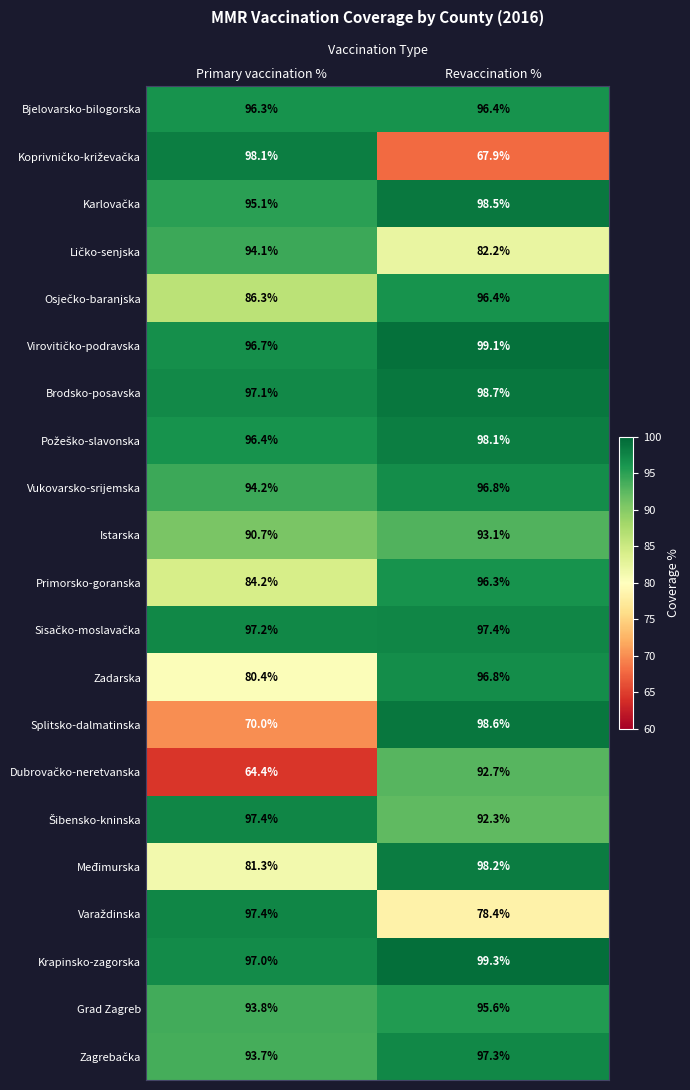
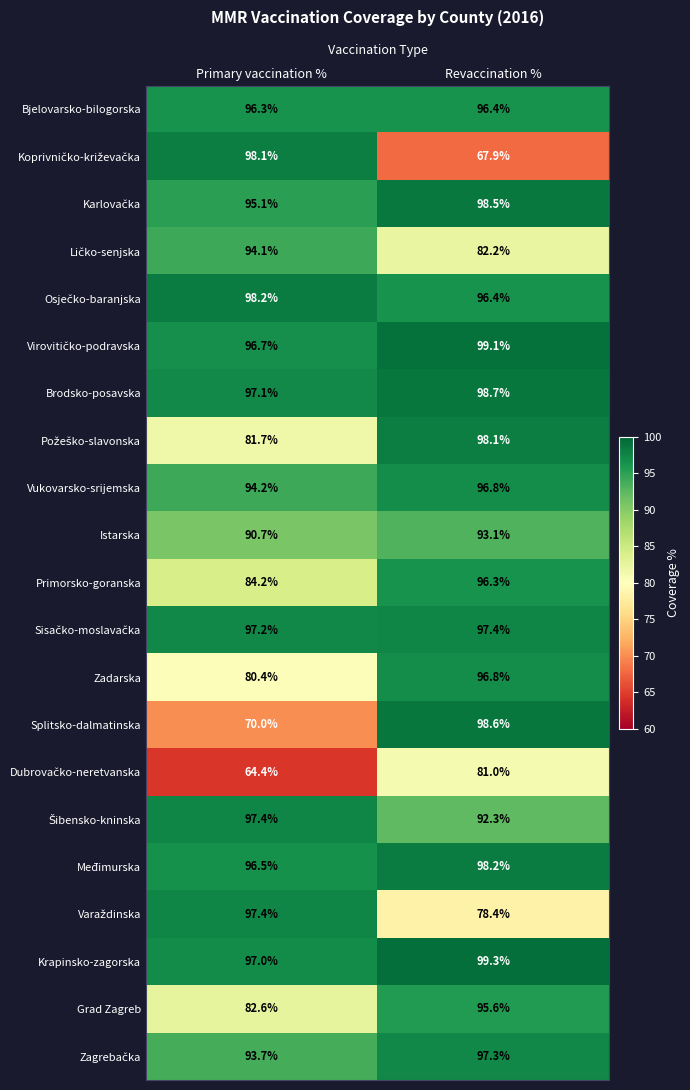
  {
    "Bjelovarsko-bilogorska": {
      "Primary vaccination %": "96.3%",
      "Revaccination %": "96.4%"
    },
    "Koprivničko-križevačka": {
      "Primary vaccination %": "98.1%",
      "Revaccination %": "67.9%"
    },
    "Karlovačka": {
      "Primary vaccination %": "95.1%",
      "Revaccination %": "98.5%"
    },
    "Ličko-senjska": {
      "Primary vaccination %": "94.1%",
      "Revaccination %": "82.2%"
    },
    "Osječko-baranjska": {
-     "Primary vaccination %": "86.3%",
+     "Primary vaccination %": "98.2%",
      "Revaccination %": "96.4%"
    },
    "Virovitičko-podravska": {
      "Primary vaccination %": "96.7%",
      "Revaccination %": "99.1%"
    },
    "Brodsko-posavska": {
      "Primary vaccination %": "97.1%",
      "Revaccination %": "98.7%"
    },
    "Požeško-slavonska": {
-     "Primary vaccination %": "96.4%",
+     "Primary vaccination %": "81.7%",
      "Revaccination %": "98.1%"
    },
    "Vukovarsko-srijemska": {
      "Primary vaccination %": "94.2%",
      "Revaccination %": "96.8%"
    },
    "Istarska": {
      "Primary vaccination %": "90.7%",
      "Revaccination %": "93.1%"
    },
    "Primorsko-goranska": {
      "Primary vaccination %": "84.2%",
      "Revaccination %": "96.3%"
    },
    "Sisačko-moslavačka": {
      "Primary vaccination %": "97.2%",
      "Revaccination %": "97.4%"
    },
    "Zadarska": {
      "Primary vaccination %": "80.4%",
      "Revaccination %": "96.8%"
    },
    "Splitsko-dalmatinska": {
      "Primary vaccination %": "70.0%",
      "Revaccination %": "98.6%"
    },
    "Dubrovačko-neretvanska": {
      "Primary vaccination %": "64.4%",
-     "Revaccination %": "92.7%"
+     "Revaccination %": "81.0%"
    },
    "Šibensko-kninska": {
      "Primary vaccination %": "97.4%",
      "Revaccination %": "92.3%"
    },
    "Međimurska": {
-     "Primary vaccination %": "81.3%",
+     "Primary vaccination %": "96.5%",
      "Revaccination %": "98.2%"
    },
    "Varaždinska": {
      "Primary vaccination %": "97.4%",
      "Revaccination %": "78.4%"
    },
    "Krapinsko-zagorska": {
      "Primary vaccination %": "97.0%",
      "Revaccination %": "99.3%"
    },
    "Grad Zagreb": {
-     "Primary vaccination %": "93.8%",
+     "Primary vaccination %": "82.6%",
      "Revaccination %": "95.6%"
    },
    "Zagrebačka": {
      "Primary vaccination %": "93.7%",
      "Revaccination %": "97.3%"
    }
  }
